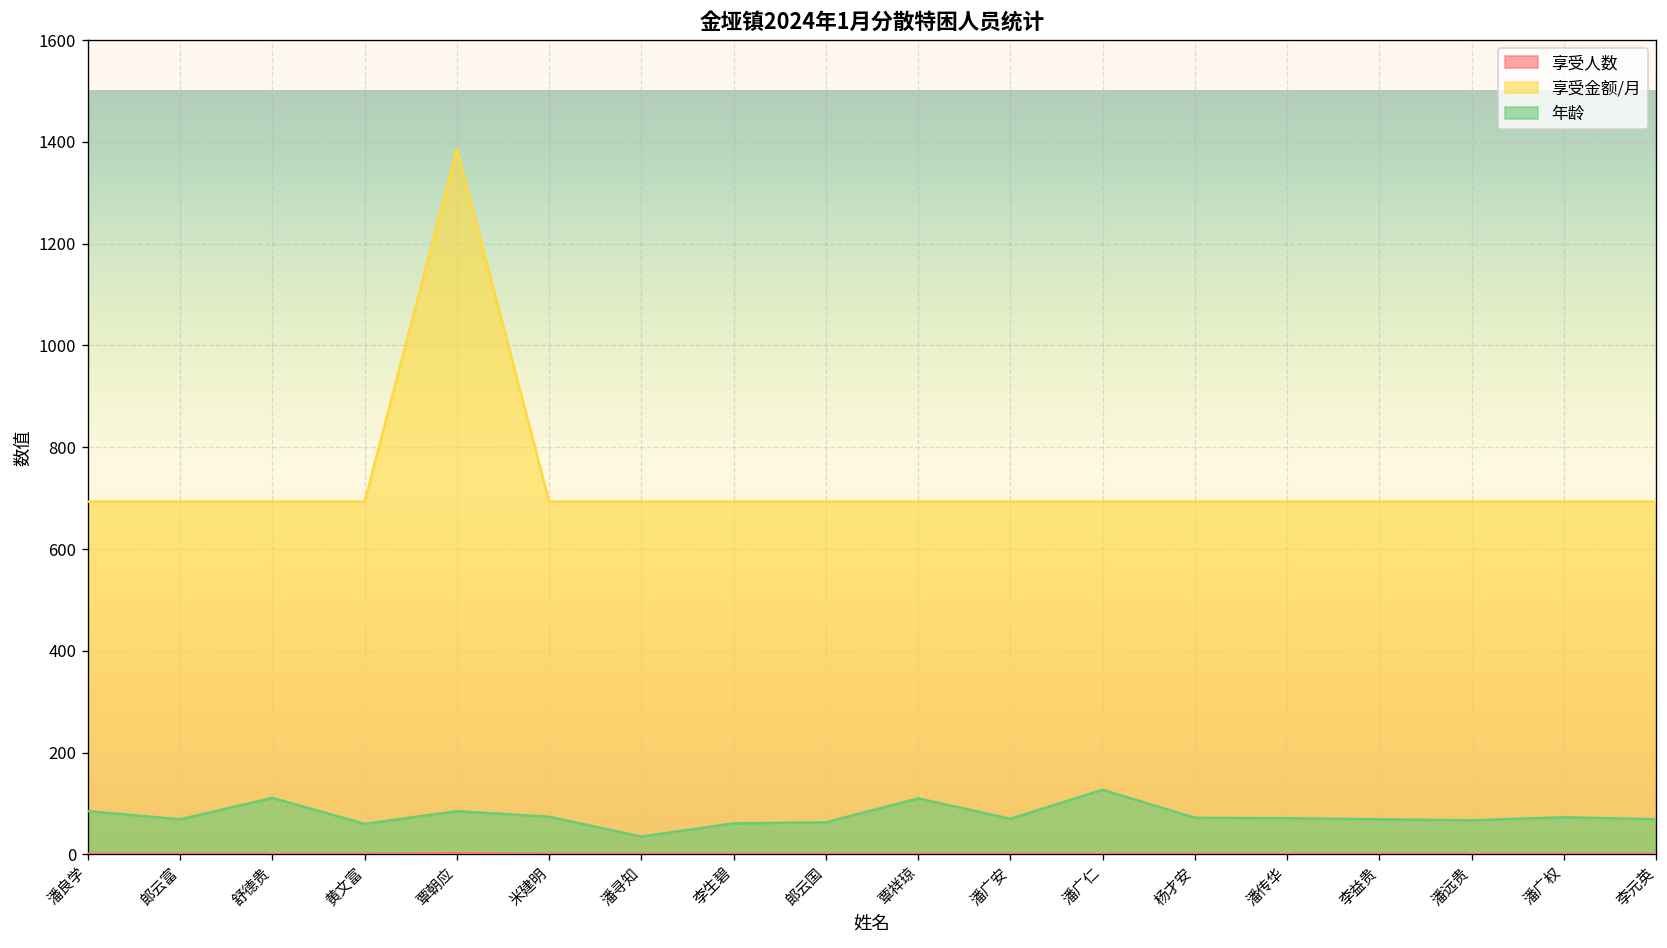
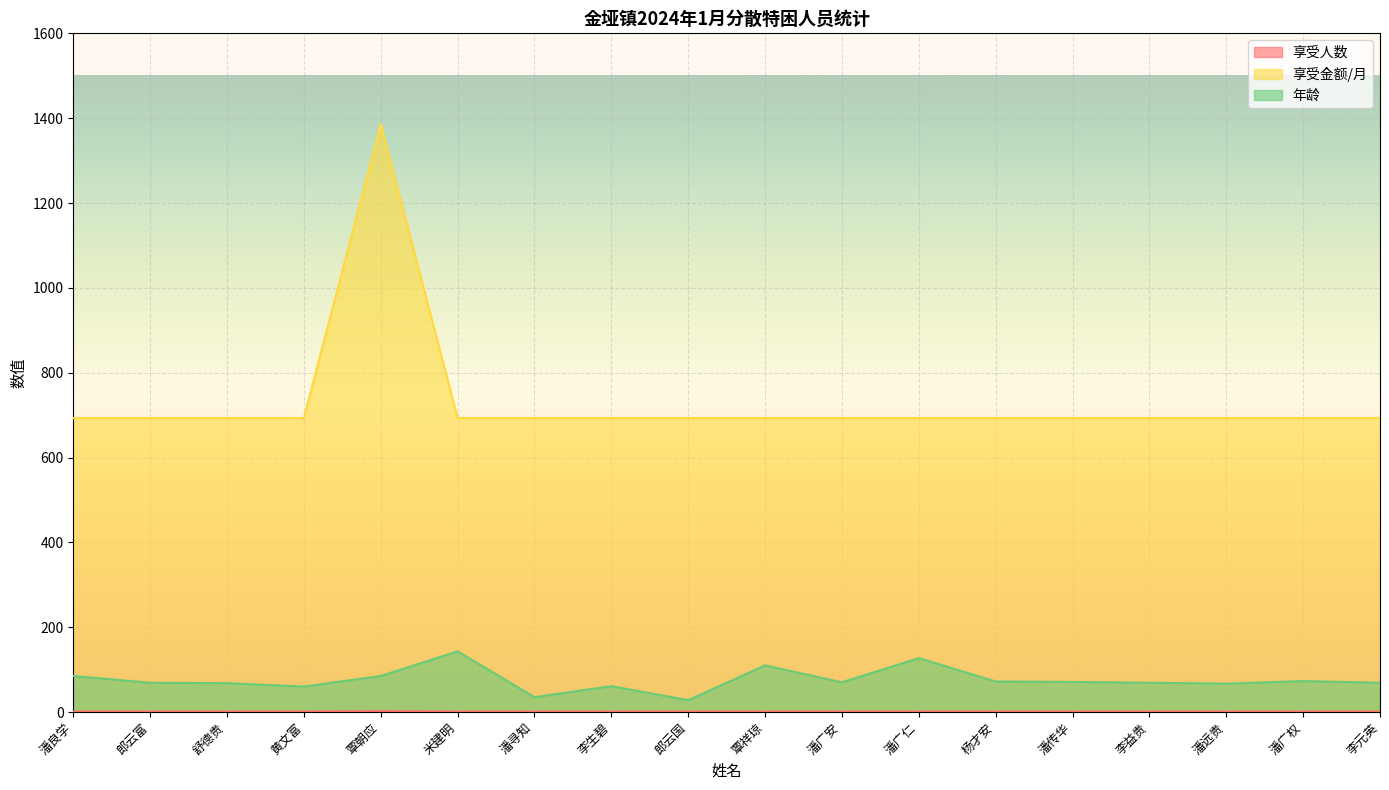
  {
    "享受人数": {
      "潘良学": 0,
      "郎云富": 0,
      "舒德贵": 0,
      "黄文富": 0,
      "覃朝应": 0,
      "米建明": 0,
      "潘寻知": 0,
      "李生碧": 0,
      "郎云国": 0,
      "覃祥琼": 0,
      "潘广安": 0,
      "潘广仁": 0,
      "杨才安": 0,
      "潘传华": 0,
      "李益贵": 0,
      "潘远贵": 0,
      "潘广权": 0,
      "李元英": 0
    },
    "享受金额/月": {
      "潘良学": 690,
      "郎云富": 690,
      "舒德贵": 690,
      "黄文富": 690,
      "覃朝应": 1390,
      "米建明": 690,
      "潘寻知": 690,
      "李生碧": 690,
      "郎云国": 690,
      "覃祥琼": 690,
      "潘广安": 690,
      "潘广仁": 690,
      "杨才安": 690,
      "潘传华": 690,
      "李益贵": 690,
      "潘远贵": 690,
      "潘广权": 690,
      "李元英": 690
    },
    "年龄": {
      "潘良学": 90,
      "郎云富": 70,
-     "舒德贵": 110,
+     "舒德贵": 70,
      "黄文富": 60,
      "覃朝应": 90,
-     "米建明": 70,
+     "米建明": 140,
      "潘寻知": 40,
      "李生碧": 60,
-     "郎云国": 60,
+     "郎云国": 30,
      "覃祥琼": 110,
      "潘广安": 70,
      "潘广仁": 130,
      "杨才安": 70,
      "潘传华": 70,
      "李益贵": 70,
      "潘远贵": 70,
      "潘广权": 70,
      "李元英": 70
    }
  }
